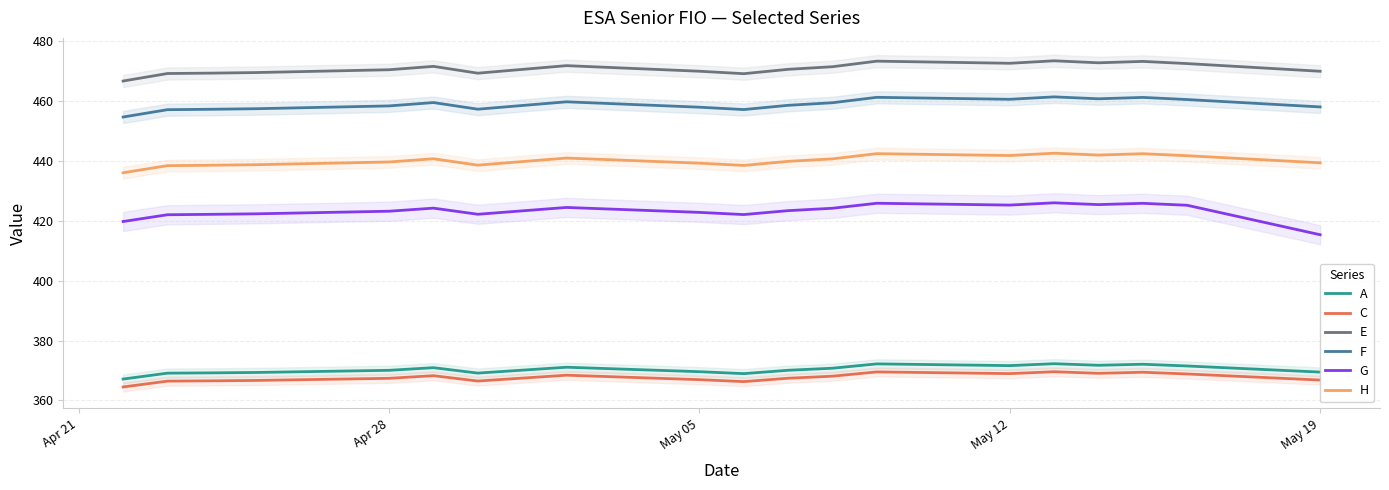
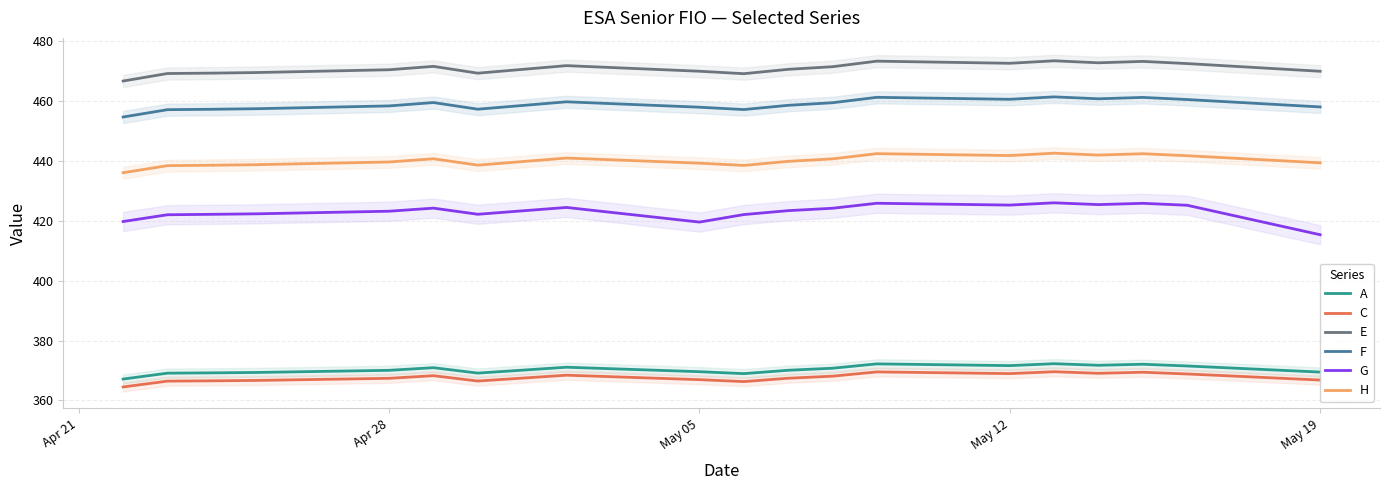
  {
    "G": {
      "Apr 28": 423,
-     "May 05": 423,
+     "May 05": 420,
      "May 12": 425,
      "May 19": 415
    }
  }
